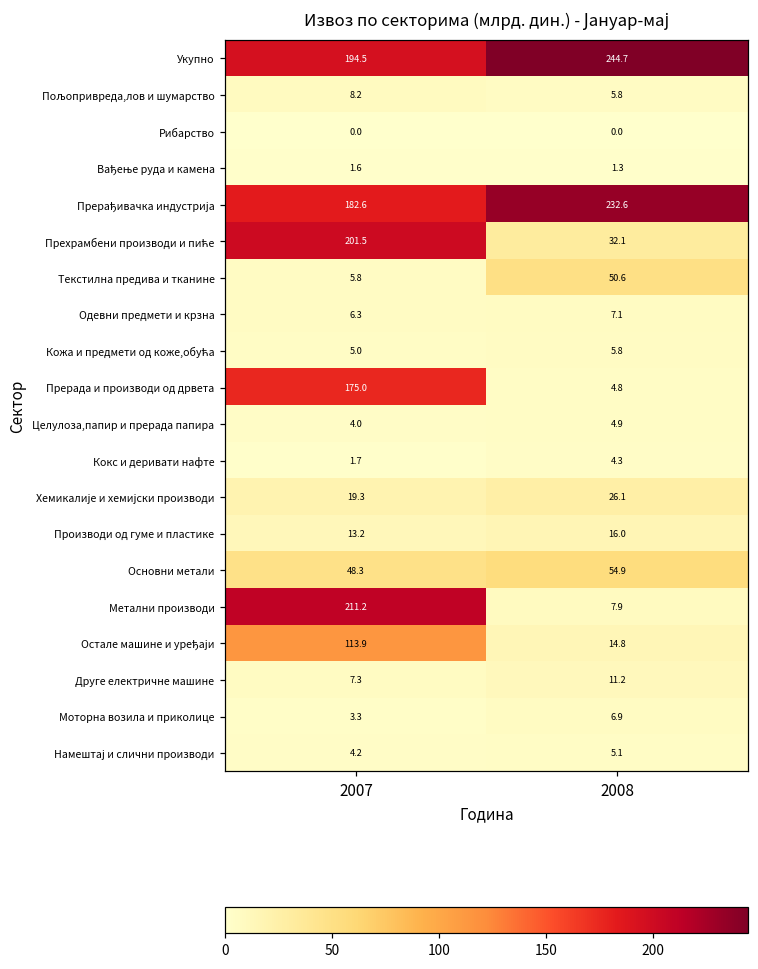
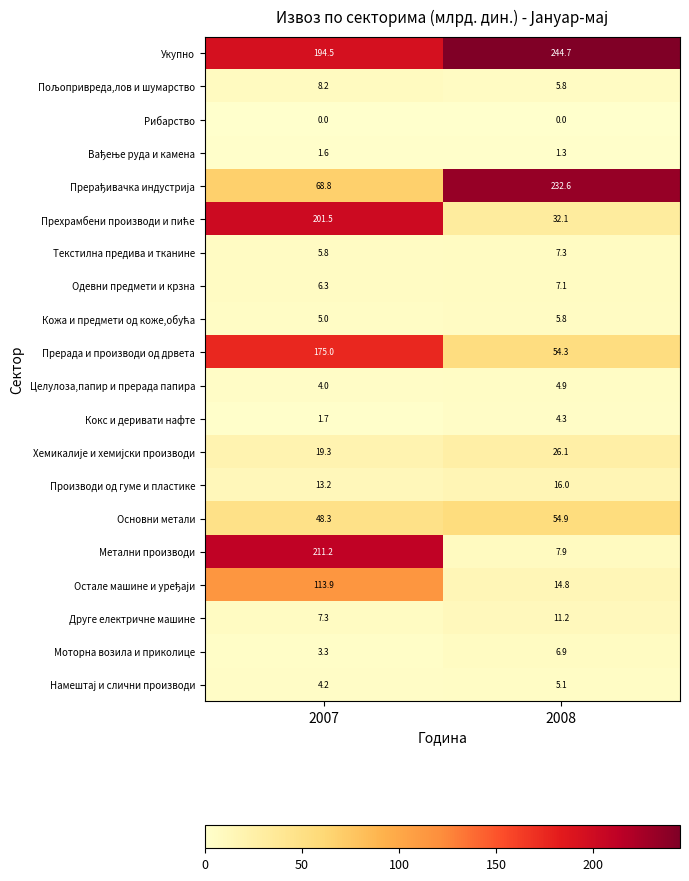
  {
    "Укупно": {
      "2007": 194.5,
      "2008": 244.7
    },
    "Пољопривреда,лов и шумарство": {
      "2007": 8.2,
      "2008": 5.8
    },
    "Рибарство": {
      "2007": 0.0,
      "2008": 0.0
    },
    "Вађење руда и камена": {
      "2007": 1.6,
      "2008": 1.3
    },
    "Прерађивачка индустрија": {
-     "2007": 182.6,
+     "2007": 68.8,
      "2008": 232.6
    },
    "Прехрамбени производи и пиће": {
      "2007": 201.5,
      "2008": 32.1
    },
    "Текстилна предива и тканине": {
      "2007": 5.8,
-     "2008": 50.6
+     "2008": 7.3
    },
    "Одевни предмети и крзна": {
      "2007": 6.3,
      "2008": 7.1
    },
    "Кожа и предмети од коже,обућа": {
      "2007": 5.0,
      "2008": 5.8
    },
    "Прерада и производи од дрвета": {
      "2007": 175.0,
-     "2008": 4.8
+     "2008": 54.3
    },
    "Целулоза,папир и прерада папира": {
      "2007": 4.0,
      "2008": 4.9
    },
    "Кокс и деривати нафте": {
      "2007": 1.7,
      "2008": 4.3
    },
    "Хемикалије и хемијски производи": {
      "2007": 19.3,
      "2008": 26.1
    },
    "Производи од гуме и пластике": {
      "2007": 13.2,
      "2008": 16.0
    },
    "Основни метали": {
      "2007": 48.3,
      "2008": 54.9
    },
    "Метални производи": {
      "2007": 211.2,
      "2008": 7.9
    },
    "Остале машине и уређаји": {
      "2007": 113.9,
      "2008": 14.8
    },
    "Друге електричне машине": {
      "2007": 7.3,
      "2008": 11.2
    },
    "Моторна возила и приколице": {
      "2007": 3.3,
      "2008": 6.9
    },
    "Намештај и слични производи": {
      "2007": 4.2,
      "2008": 5.1
    }
  }
